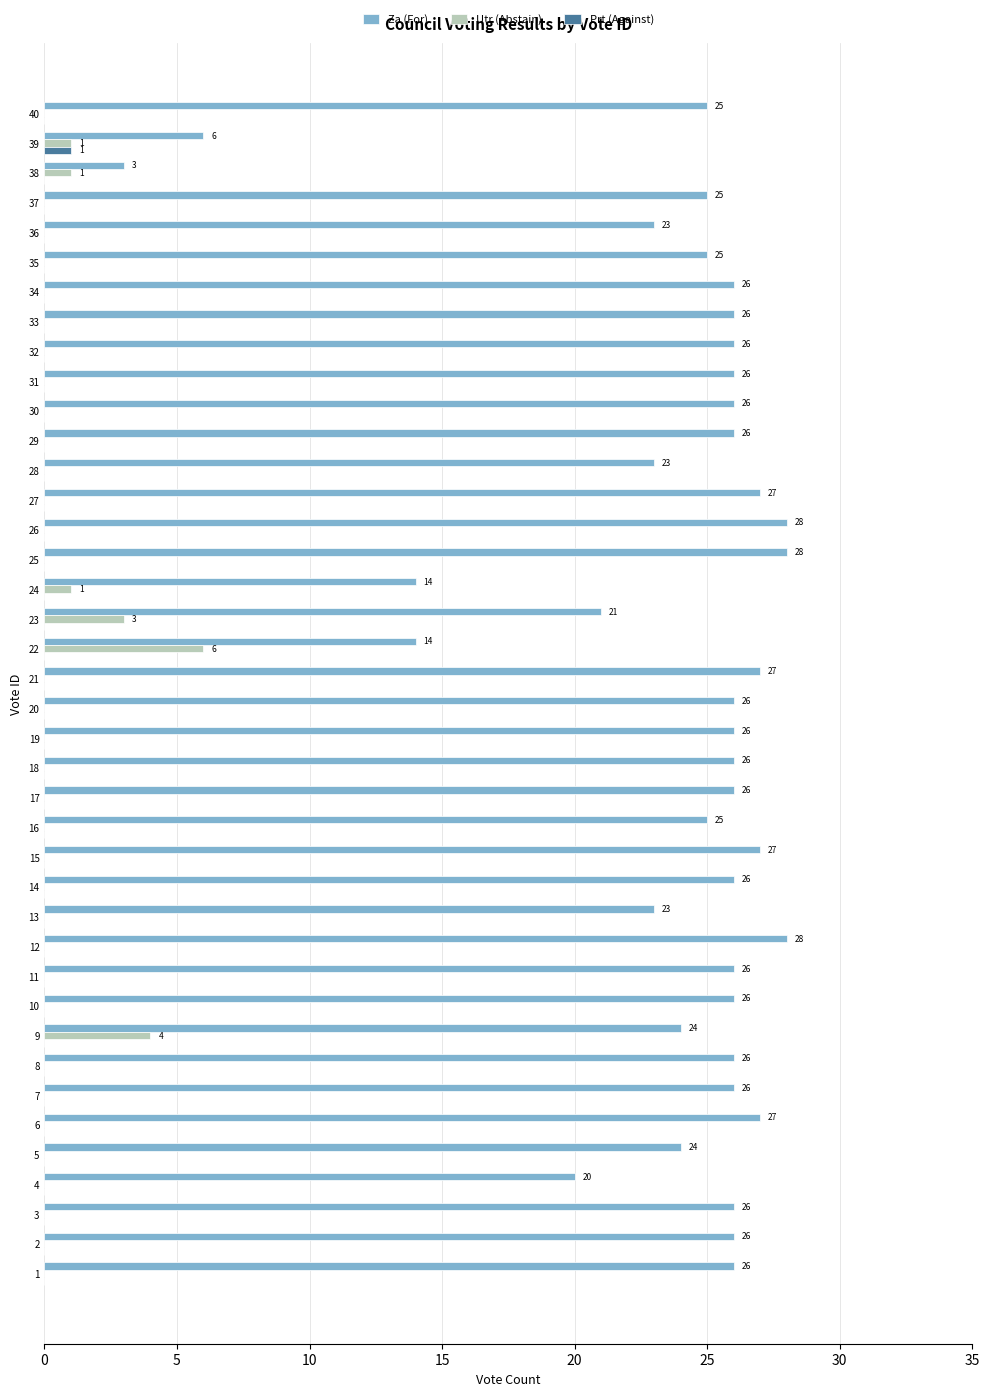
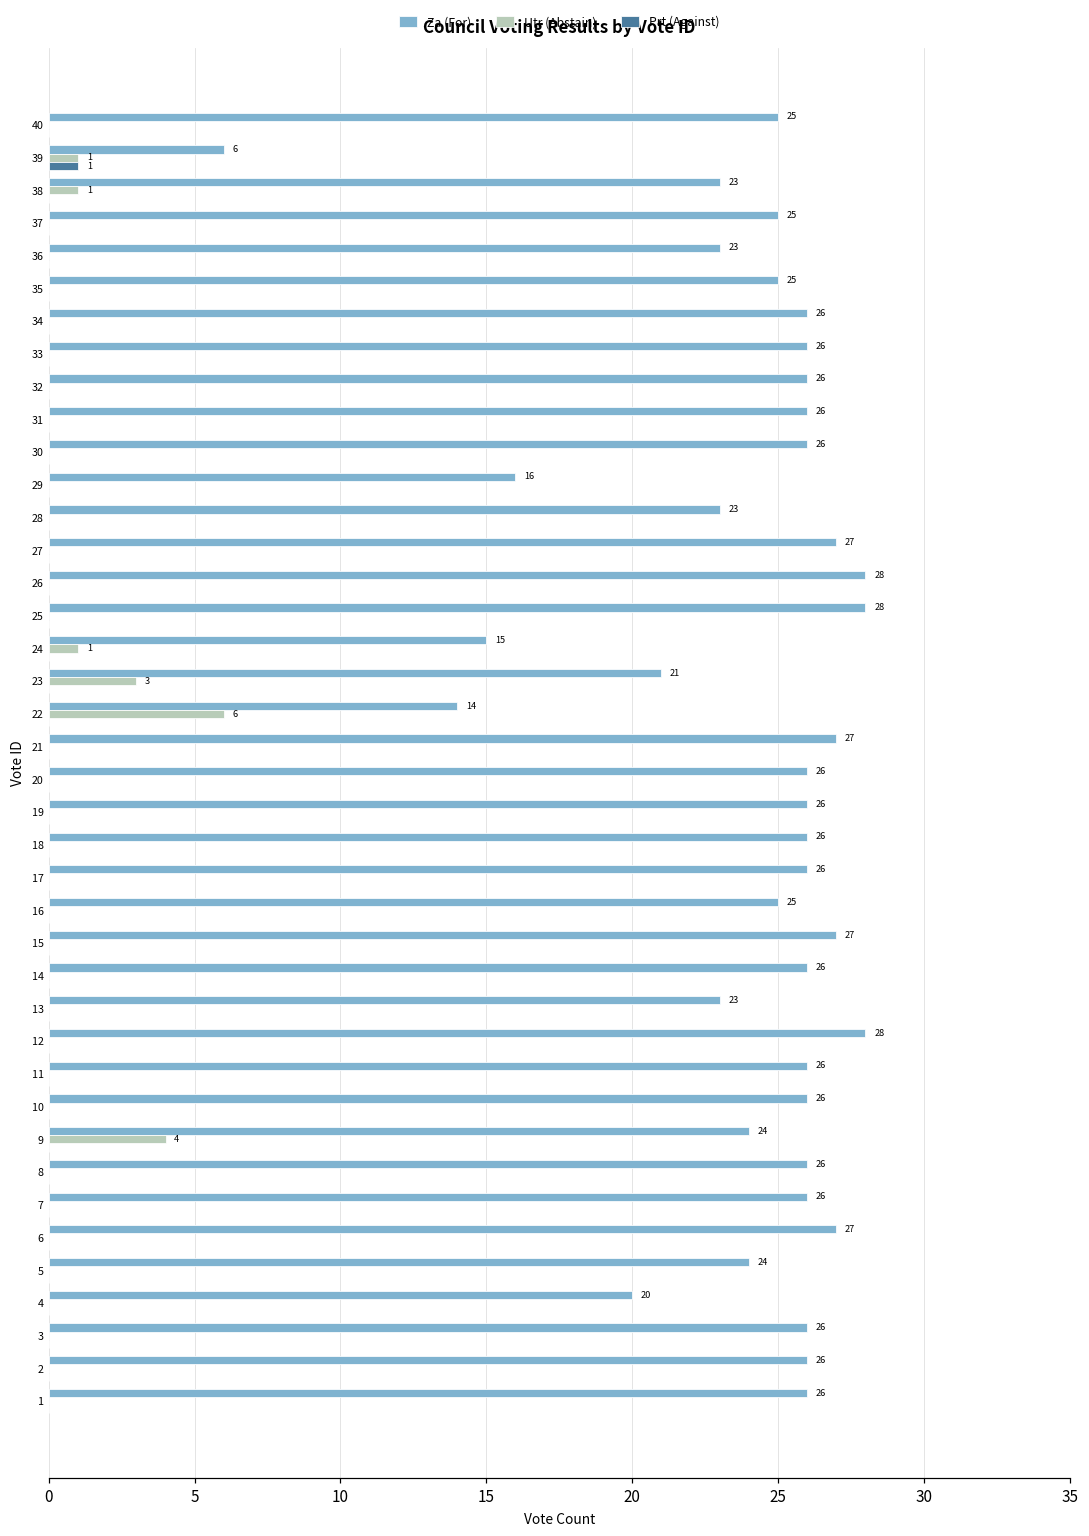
  {
    "Za (For)": {
      "40": 25,
      "39": 6,
-     "38": 3,
+     "38": 23,
      "37": 25,
      "36": 23,
      "35": 25,
      "34": 26,
      "33": 26,
      "32": 26,
      "31": 26,
      "30": 26,
-     "29": 26,
+     "29": 16,
      "28": 23,
      "27": 27,
      "26": 28,
      "25": 28,
-     "24": 14,
+     "24": 15,
      "23": 21,
      "22": 14,
      "21": 27,
      "20": 26,
      "19": 26,
      "18": 26,
      "17": 26,
      "16": 25,
      "15": 27,
      "14": 26,
      "13": 23,
      "12": 28,
      "11": 26,
      "10": 26,
      "9": 24,
      "8": 26,
      "7": 26,
      "6": 27,
      "5": 24,
      "4": 20,
      "3": 26,
      "2": 26,
      "1": 26
    },
    "Utr (Abstain)": {
      "38": 1,
      "24": 1,
      "23": 3,
      "22": 6,
      "9": 4
    },
    "Prt (Against)": {
      "40": 0.0,
      "38": 0.0,
      "37": 0.0,
      "36": 0.0,
      "35": 0.0,
      "34": 0.0,
      "33": 0.0,
      "32": 0.0,
      "31": 0.0,
      "30": 0.0,
      "29": 0.0,
      "28": 0.0,
      "27": 0.0,
      "26": 0.0,
      "25": 0.0,
      "24": 0.0,
      "23": 0.0,
      "22": 0.0,
      "21": 0.0,
      "20": 0.0,
      "19": 0.0,
      "18": 0.0,
      "17": 0.0,
      "16": 0.0,
      "15": 0.0,
      "14": 0.0,
      "13": 0.0,
      "12": 0.0,
      "11": 0.0,
      "10": 0.0,
      "9": 0.0,
      "8": 0.0,
      "7": 0.0,
      "6": 0.0,
      "5": 0.0,
      "4": 0.0,
      "3": 0.0,
      "2": 0.0,
      "1": 0.0
    }
  }
